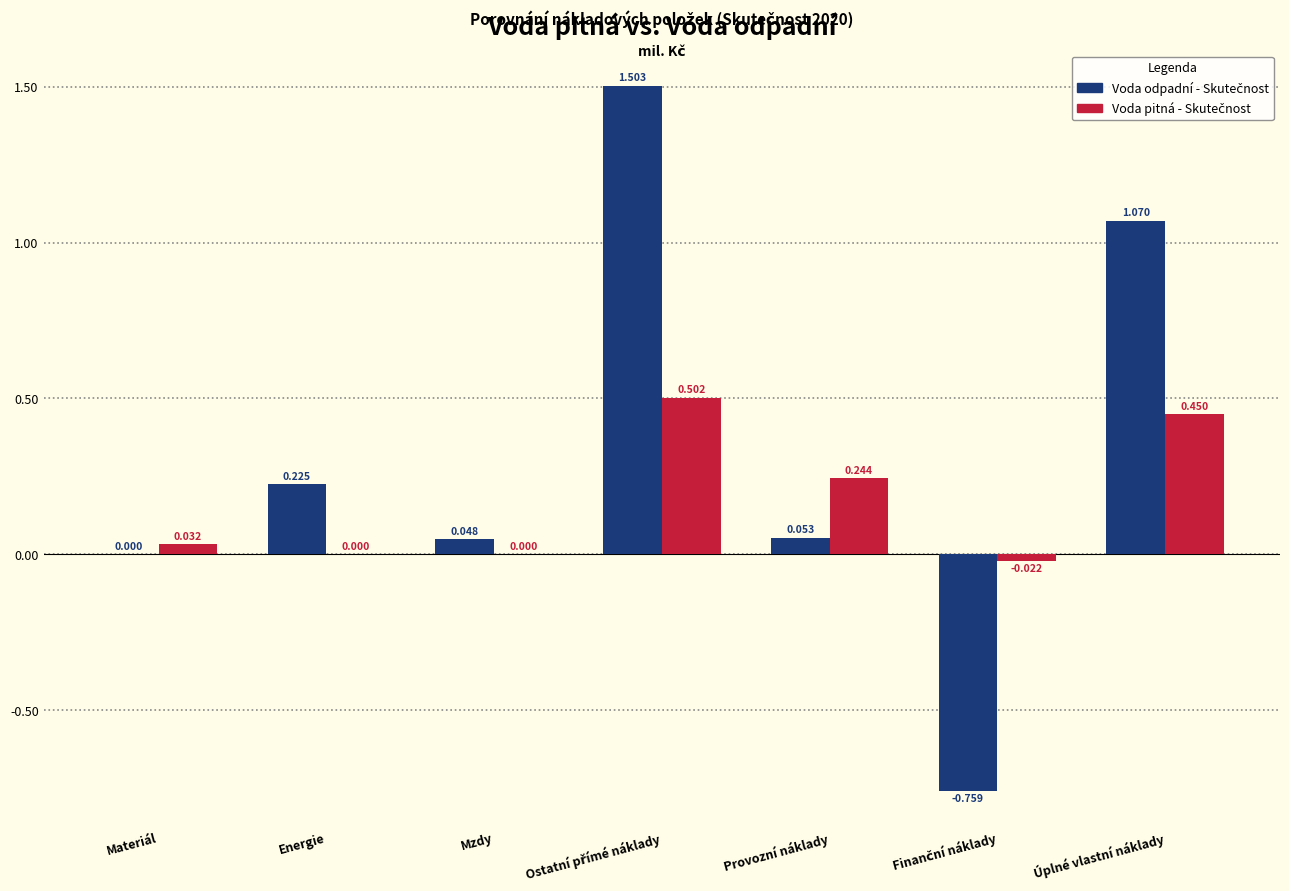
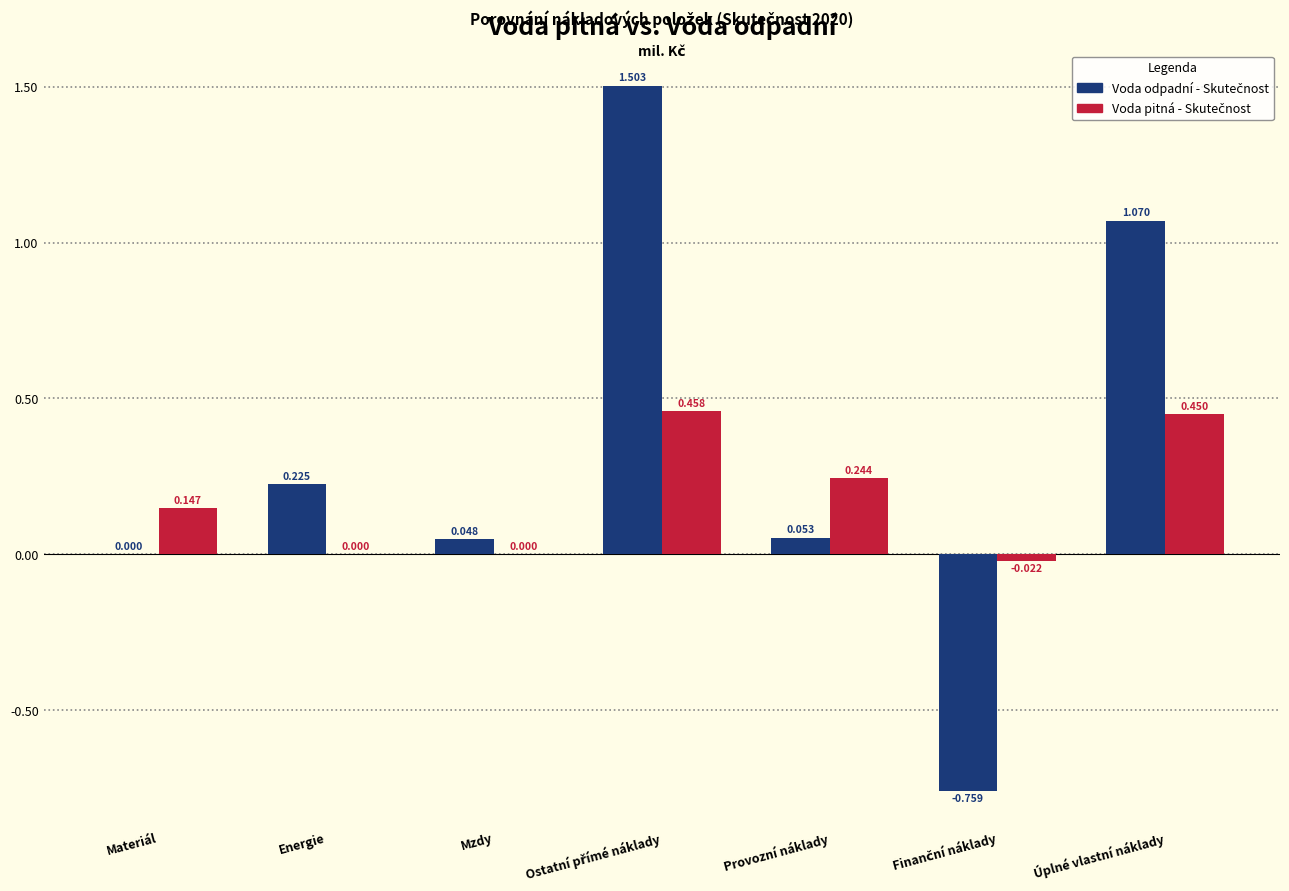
  {
    "Voda odpadní - Skutečnost": {
      "Materiál": 0.000,
      "Energie": 0.225,
      "Mzdy": 0.048,
      "Ostatní přímé náklady": 1.503,
      "Provozní náklady": 0.053,
      "Finanční náklady": -0.759,
      "Úplné vlastní náklady": 1.070
    },
    "Voda pitná - Skutečnost": {
-     "Materiál": 0.032,
+     "Materiál": 0.147,
      "Energie": 0.000,
      "Mzdy": 0.000,
-     "Ostatní přímé náklady": 0.502,
+     "Ostatní přímé náklady": 0.458,
      "Provozní náklady": 0.244,
      "Finanční náklady": -0.022,
      "Úplné vlastní náklady": 0.450
    }
  }
